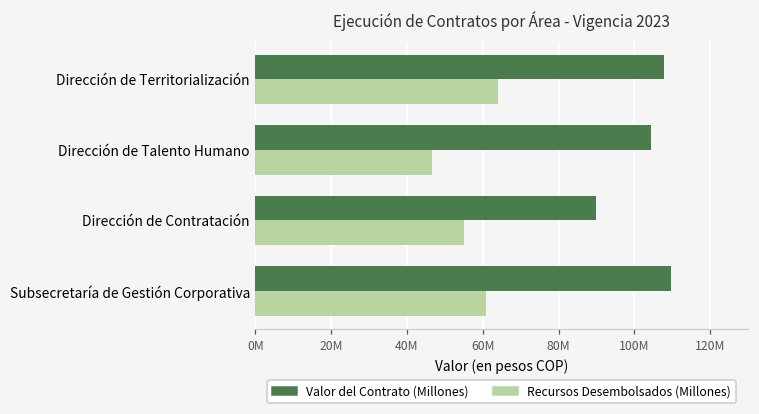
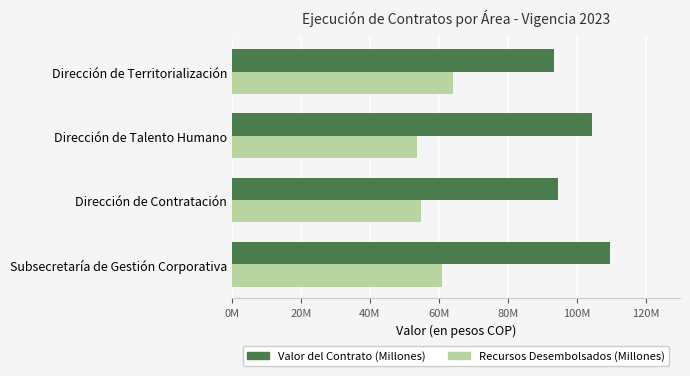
  {
    "Valor del Contrato (Millones)": {
-     "Dirección de Territorialización": 108000000,
+     "Dirección de Territorialización": 93000000,
      "Dirección de Talento Humano": 104000000,
-     "Dirección de Contratación": 90000000,
+     "Dirección de Contratación": 95000000,
      "Subsecretaría de Gestión Corporativa": 110000000
    },
    "Recursos Desembolsados (Millones)": {
      "Dirección de Territorialización": 64000000,
-     "Dirección de Talento Humano": 47000000,
+     "Dirección de Talento Humano": 54000000,
      "Dirección de Contratación": 55000000,
      "Subsecretaría de Gestión Corporativa": 61000000
    }
  }
